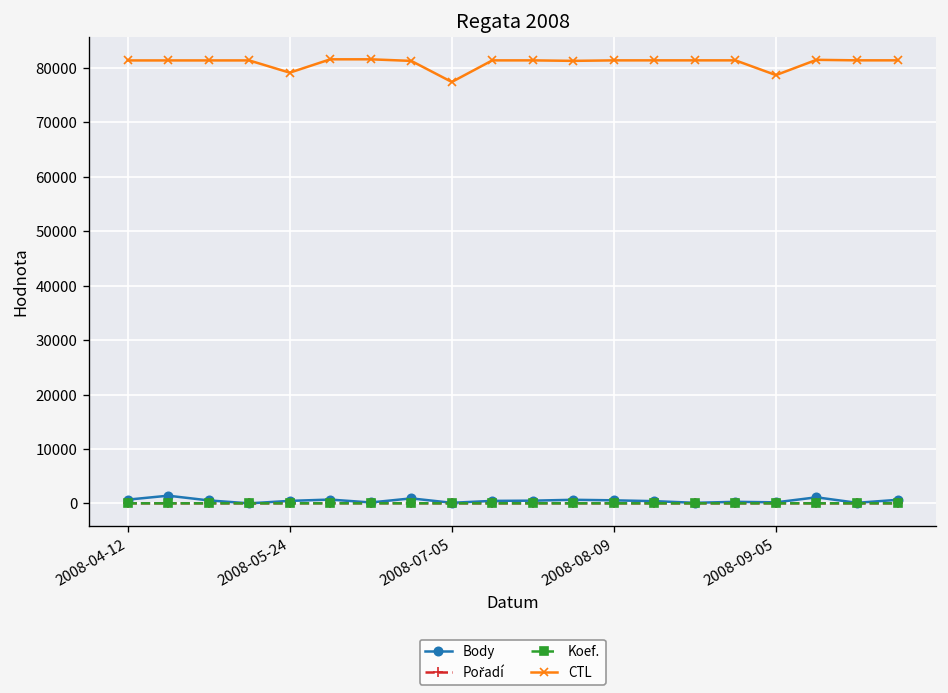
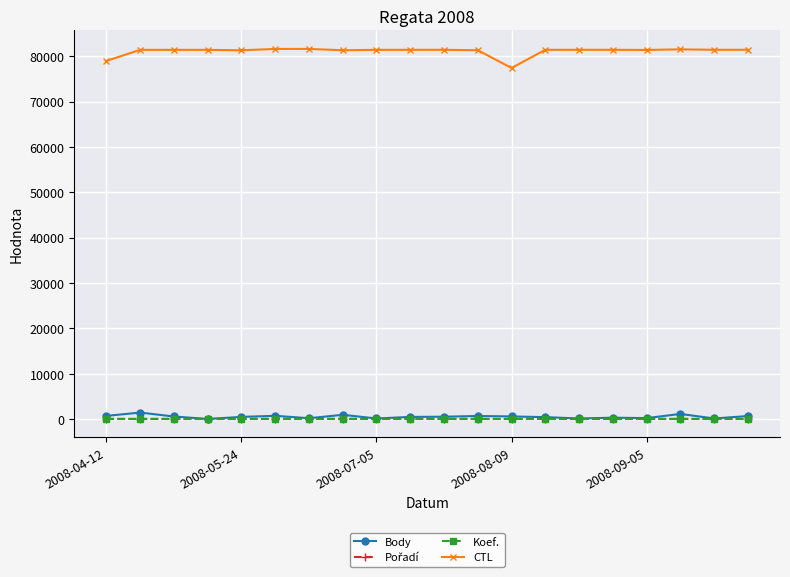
  {
    "Body": {
      "2008-04-12": 1000
    },
    "Koef.": {
      "2008-04-12": 0
    },
    "CTL": {
-     "2008-04-12": 81000,
-     "2008-05-24": 79000,
-     "2008-07-05": 77000,
-     "2008-08-09": 81000,
-     "2008-09-05": 79000
+     "2008-04-12": 79000,
+     "2008-05-24": 81000,
+     "2008-07-05": 81000,
+     "2008-08-09": 77000,
+     "2008-09-05": 81000
    }
  }
